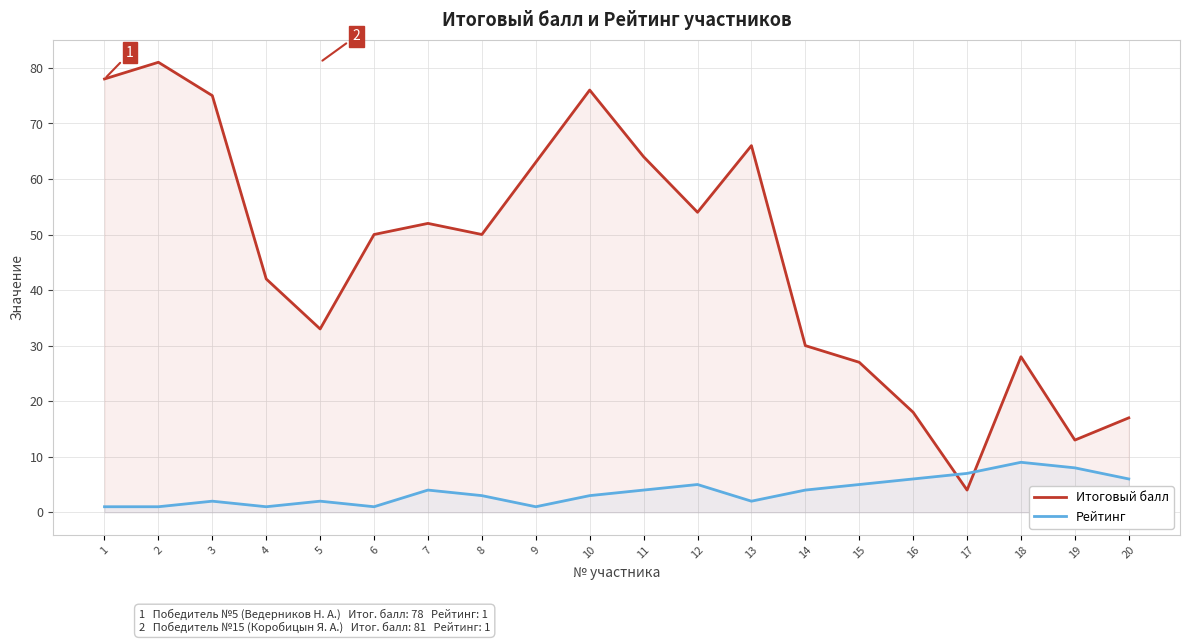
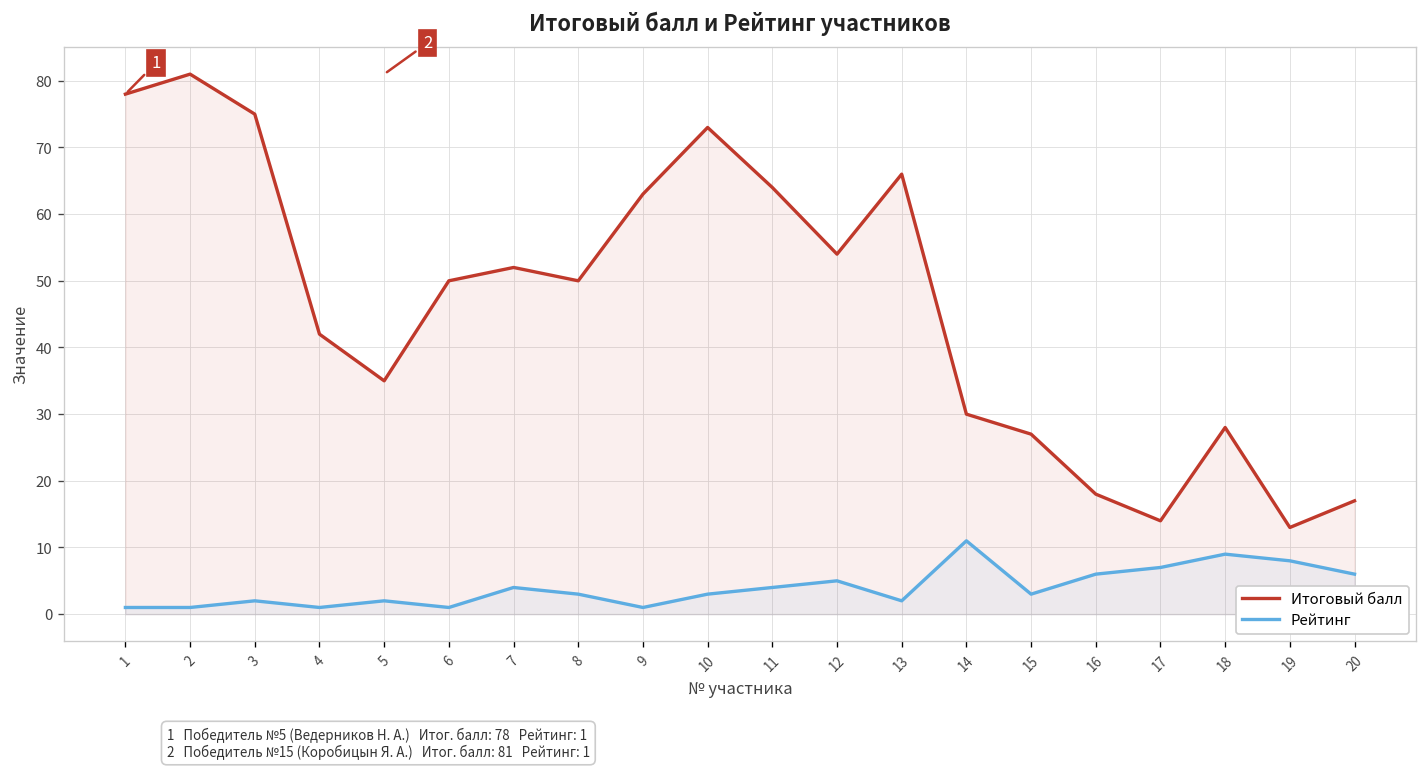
  {
    "Итоговый балл": {
      "1": 78,
      "2": 81,
      "3": 75,
      "4": 42,
-     "5": 33,
+     "5": 35,
      "6": 50,
      "7": 52,
      "8": 50,
      "9": 63,
-     "10": 76,
+     "10": 73,
      "11": 64,
      "12": 54,
      "13": 66,
      "14": 30,
      "15": 27,
      "16": 18,
-     "17": 4,
+     "17": 14,
      "18": 28,
      "19": 13,
      "20": 17
    },
    "Рейтинг": {
      "1": 1,
      "2": 1,
      "3": 2,
      "4": 1,
      "5": 2,
      "6": 1,
      "7": 4,
      "8": 3,
      "9": 1,
      "10": 3,
      "11": 4,
      "12": 5,
      "13": 2,
-     "14": 4,
-     "15": 5,
+     "14": 11,
+     "15": 3,
      "16": 6,
      "17": 7,
      "18": 9,
      "19": 8,
      "20": 6
    }
  }
